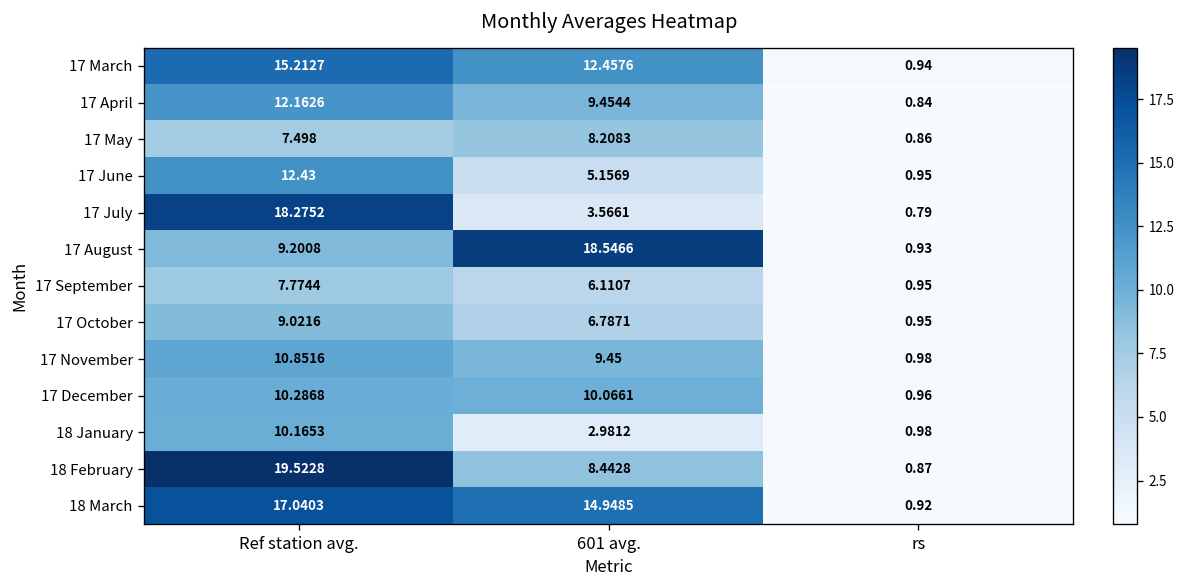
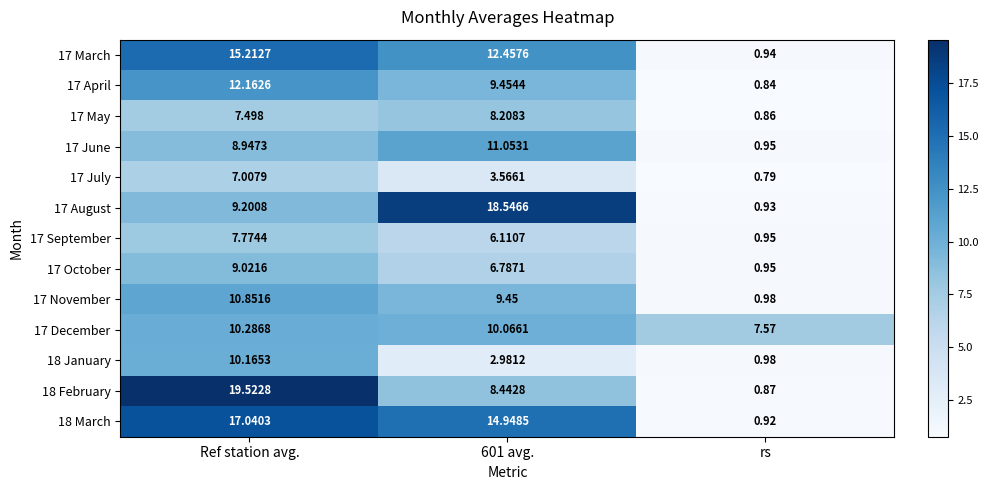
  {
    "17 March": {
      "Ref station avg.": 15.2127,
      "601 avg.": 12.4576,
      "rs": 0.94
    },
    "17 April": {
      "Ref station avg.": 12.1626,
      "601 avg.": 9.4544,
      "rs": 0.84
    },
    "17 May": {
      "Ref station avg.": 7.498,
      "601 avg.": 8.2083,
      "rs": 0.86
    },
    "17 June": {
-     "Ref station avg.": 12.43,
-     "601 avg.": 5.1569,
+     "Ref station avg.": 8.9473,
+     "601 avg.": 11.0531,
      "rs": 0.95
    },
    "17 July": {
-     "Ref station avg.": 18.2752,
+     "Ref station avg.": 7.0079,
      "601 avg.": 3.5661,
      "rs": 0.79
    },
    "17 August": {
      "Ref station avg.": 9.2008,
      "601 avg.": 18.5466,
      "rs": 0.93
    },
    "17 September": {
      "Ref station avg.": 7.7744,
      "601 avg.": 6.1107,
      "rs": 0.95
    },
    "17 October": {
      "Ref station avg.": 9.0216,
      "601 avg.": 6.7871,
      "rs": 0.95
    },
    "17 November": {
      "Ref station avg.": 10.8516,
      "601 avg.": 9.45,
      "rs": 0.98
    },
    "17 December": {
      "Ref station avg.": 10.2868,
      "601 avg.": 10.0661,
-     "rs": 0.96
+     "rs": 7.57
    },
    "18 January": {
      "Ref station avg.": 10.1653,
      "601 avg.": 2.9812,
      "rs": 0.98
    },
    "18 February": {
      "Ref station avg.": 19.5228,
      "601 avg.": 8.4428,
      "rs": 0.87
    },
    "18 March": {
      "Ref station avg.": 17.0403,
      "601 avg.": 14.9485,
      "rs": 0.92
    }
  }
